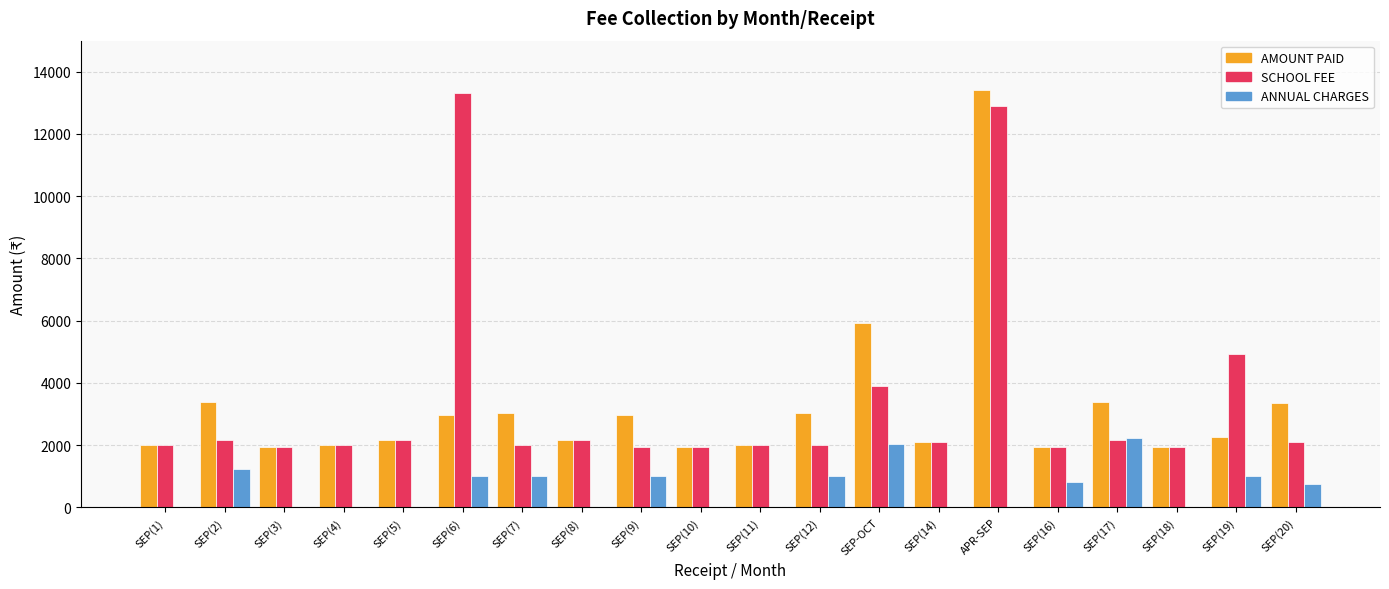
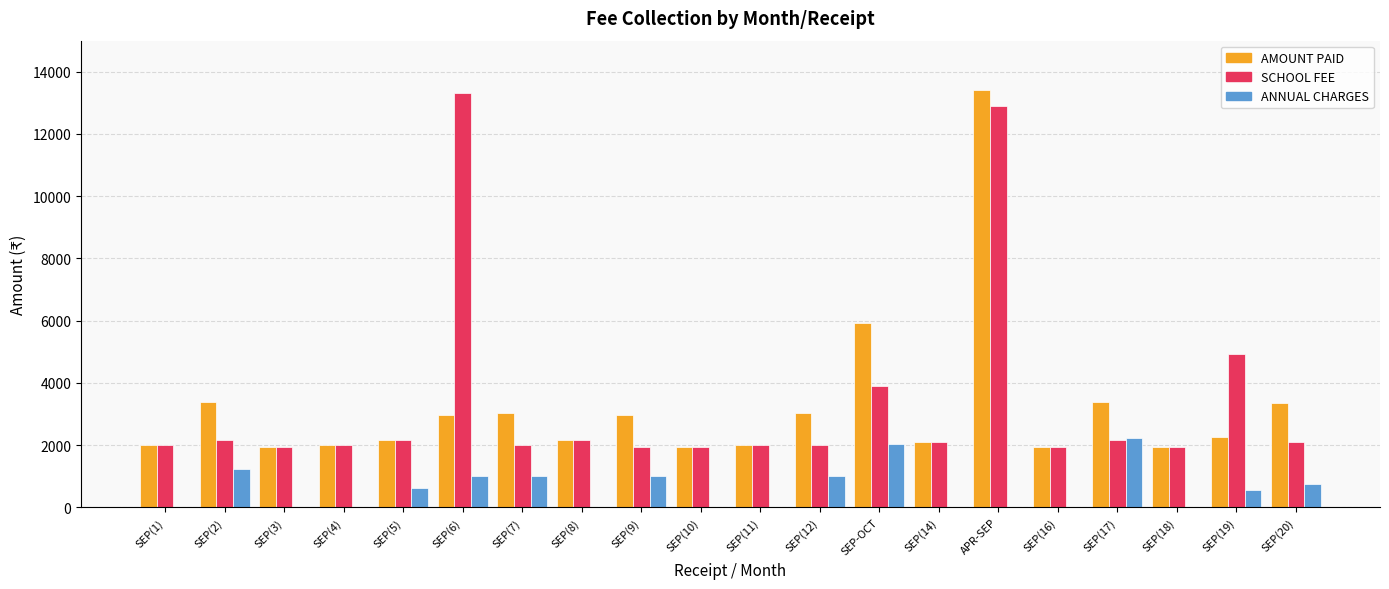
  {
    "AMOUNT PAID": {
      "SEP(1)": 2000,
      "SEP(2)": 3400,
      "SEP(3)": 2000,
      "SEP(4)": 2000,
      "SEP(5)": 2200,
      "SEP(6)": 3000,
      "SEP(7)": 3000,
      "SEP(8)": 2200,
      "SEP(9)": 3000,
      "SEP(10)": 2000,
      "SEP(11)": 2000,
      "SEP(12)": 3000,
      "SEP-OCT": 5900,
      "SEP(14)": 2100,
      "APR-SEP": 13400,
      "SEP(16)": 2000,
      "SEP(17)": 3400,
      "SEP(18)": 2000,
      "SEP(19)": 2200,
      "SEP(20)": 3300
    },
    "SCHOOL FEE": {
      "SEP(1)": 2000,
      "SEP(2)": 2200,
      "SEP(3)": 2000,
      "SEP(4)": 2000,
      "SEP(5)": 2200,
      "SEP(6)": 13300,
      "SEP(7)": 2000,
      "SEP(8)": 2200,
      "SEP(9)": 2000,
      "SEP(10)": 2000,
      "SEP(11)": 2000,
      "SEP(12)": 2000,
      "SEP-OCT": 3900,
      "SEP(14)": 2100,
      "APR-SEP": 12900,
      "SEP(16)": 2000,
      "SEP(17)": 2200,
      "SEP(18)": 2000,
      "SEP(19)": 4900,
      "SEP(20)": 2100
    },
    "ANNUAL CHARGES": {
      "SEP(1)": 0,
      "SEP(2)": 1200,
      "SEP(3)": 0,
      "SEP(4)": 0,
-     "SEP(5)": 0,
+     "SEP(5)": 600,
      "SEP(6)": 1000,
      "SEP(7)": 1000,
      "SEP(8)": 0,
      "SEP(9)": 1000,
      "SEP(10)": 0,
      "SEP(11)": 0,
      "SEP(12)": 1000,
      "SEP-OCT": 2000,
      "SEP(14)": 0,
      "APR-SEP": 0,
-     "SEP(16)": 800,
+     "SEP(16)": 0,
      "SEP(17)": 2200,
      "SEP(18)": 0,
-     "SEP(19)": 1000,
+     "SEP(19)": 600,
      "SEP(20)": 800
    }
  }
